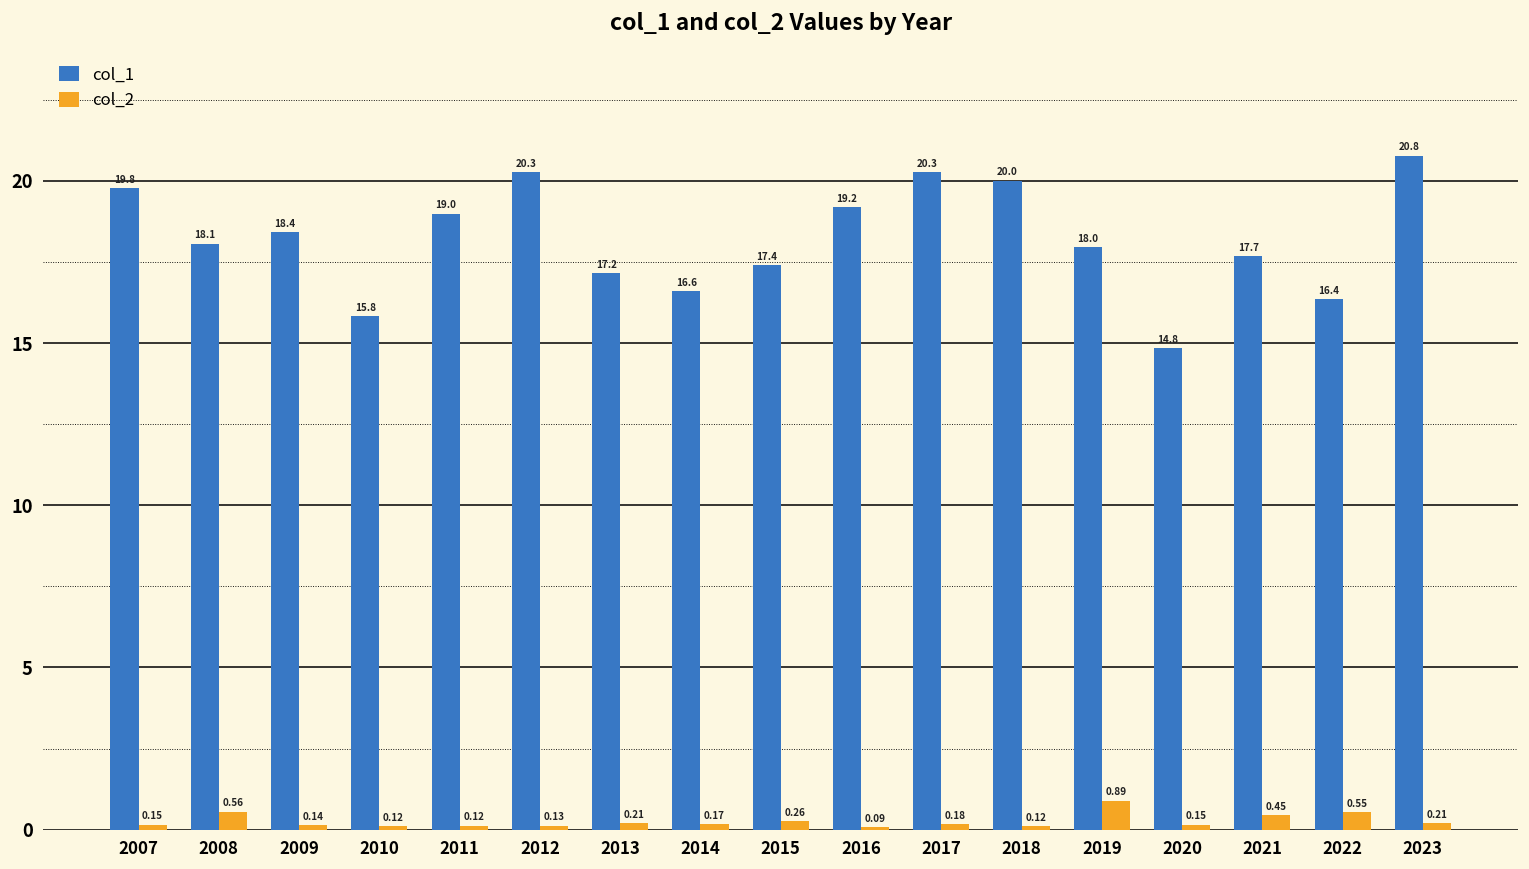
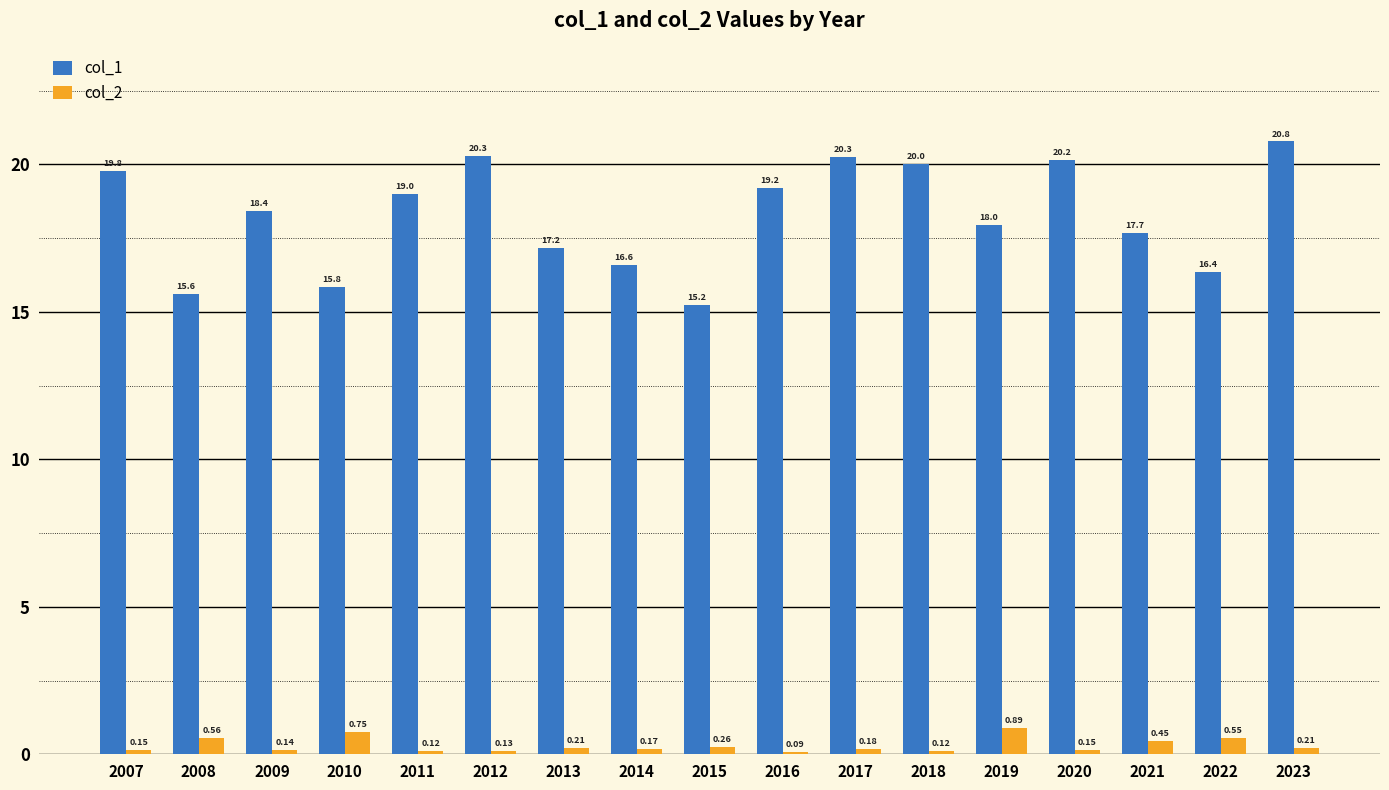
  {
    "col_1": {
      "2007": 19.8,
-     "2008": 18.1,
+     "2008": 15.6,
      "2009": 18.4,
      "2010": 15.8,
      "2011": 19.0,
      "2012": 20.3,
      "2013": 17.2,
      "2014": 16.6,
-     "2015": 17.4,
+     "2015": 15.2,
      "2016": 19.2,
      "2017": 20.3,
      "2018": 20.0,
      "2019": 18.0,
-     "2020": 14.8,
+     "2020": 20.2,
      "2021": 17.7,
      "2022": 16.4,
      "2023": 20.8
    },
    "col_2": {
      "2007": 0.15,
      "2008": 0.56,
      "2009": 0.14,
-     "2010": 0.12,
+     "2010": 0.75,
      "2011": 0.12,
      "2012": 0.13,
      "2013": 0.21,
      "2014": 0.17,
      "2015": 0.26,
      "2016": 0.09,
      "2017": 0.18,
      "2018": 0.12,
      "2019": 0.89,
      "2020": 0.15,
      "2021": 0.45,
      "2022": 0.55,
      "2023": 0.21
    }
  }
